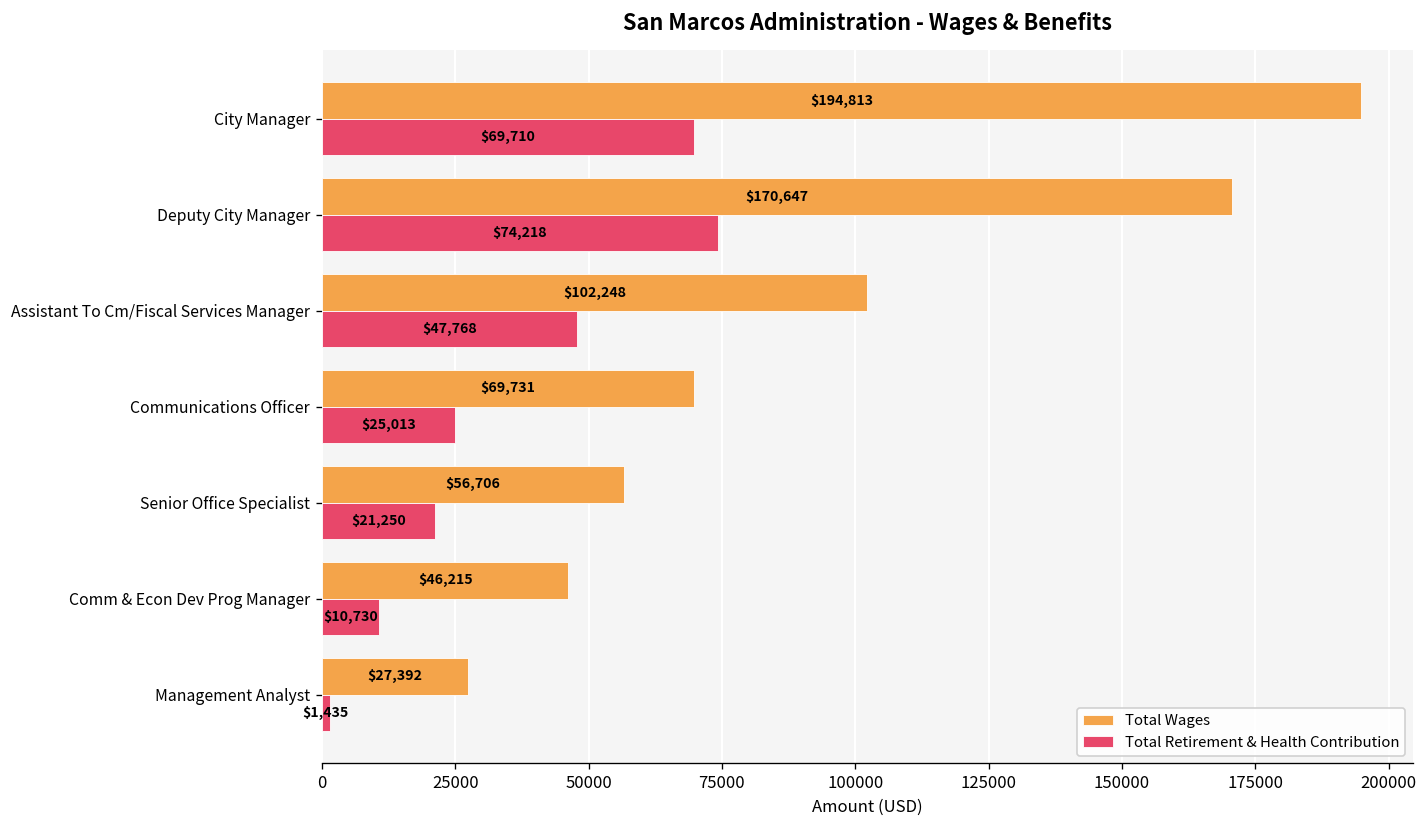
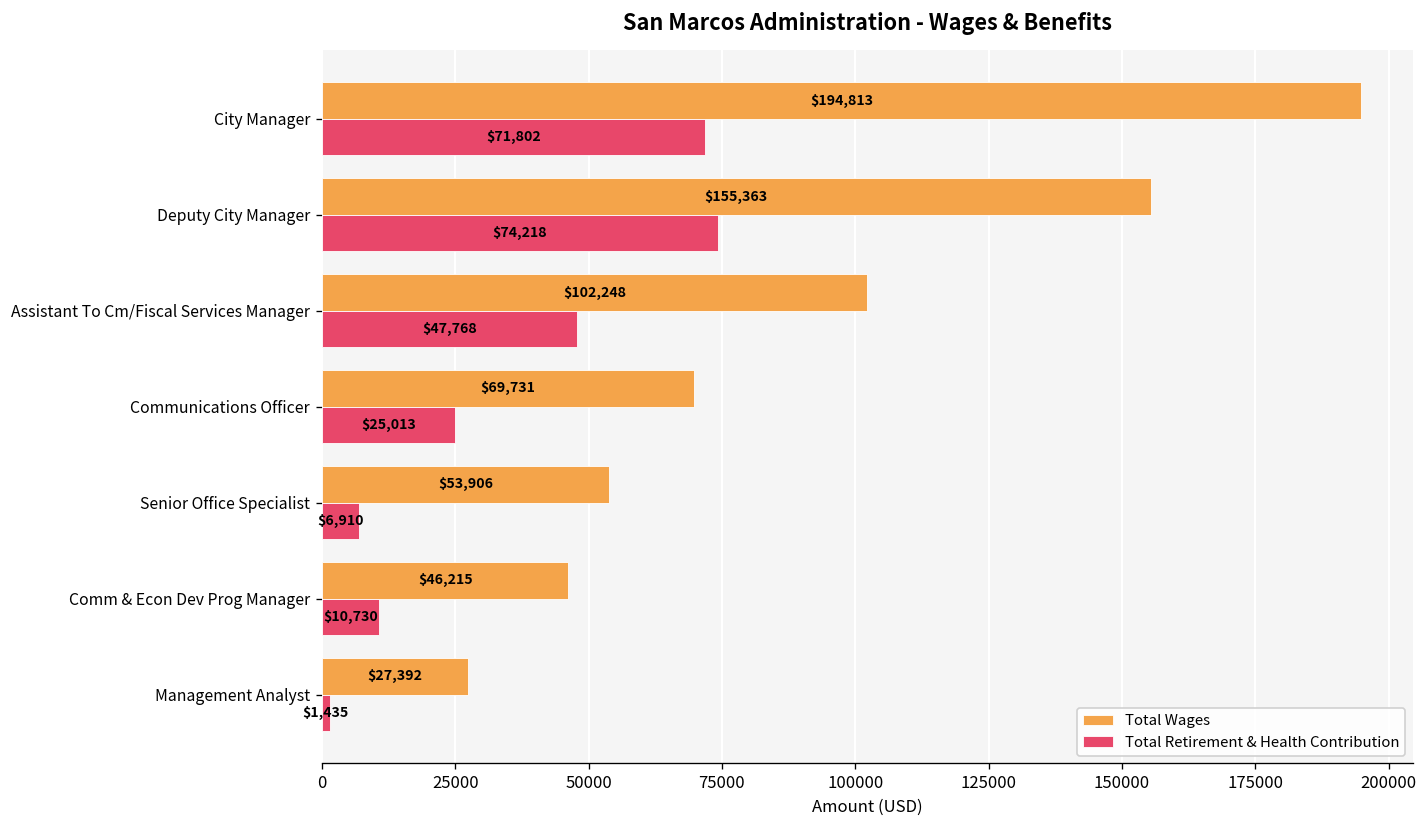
  {
    "Total Wages": {
      "City Manager": "$194,813",
-     "Deputy City Manager": "$170,647",
+     "Deputy City Manager": "$155,363",
      "Assistant To Cm/Fiscal Services Manager": "$102,248",
      "Communications Officer": "$69,731",
-     "Senior Office Specialist": "$56,706",
+     "Senior Office Specialist": "$53,906",
      "Comm & Econ Dev Prog Manager": "$46,215",
      "Management Analyst": "$27,392"
    },
    "Total Retirement & Health Contribution": {
-     "City Manager": "$69,710",
+     "City Manager": "$71,802",
      "Deputy City Manager": "$74,218",
      "Assistant To Cm/Fiscal Services Manager": "$47,768",
      "Communications Officer": "$25,013",
-     "Senior Office Specialist": "$21,250",
+     "Senior Office Specialist": "$6,910",
      "Comm & Econ Dev Prog Manager": "$10,730",
      "Management Analyst": "$1,435"
    }
  }
